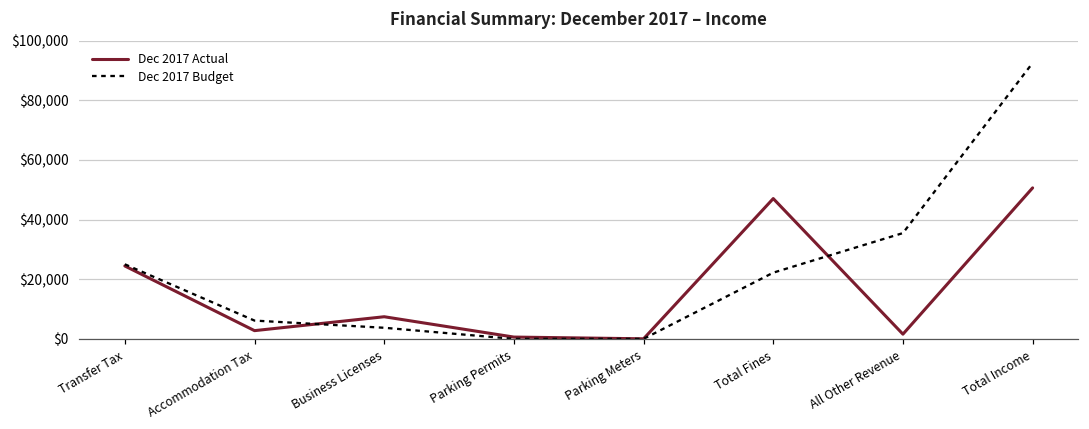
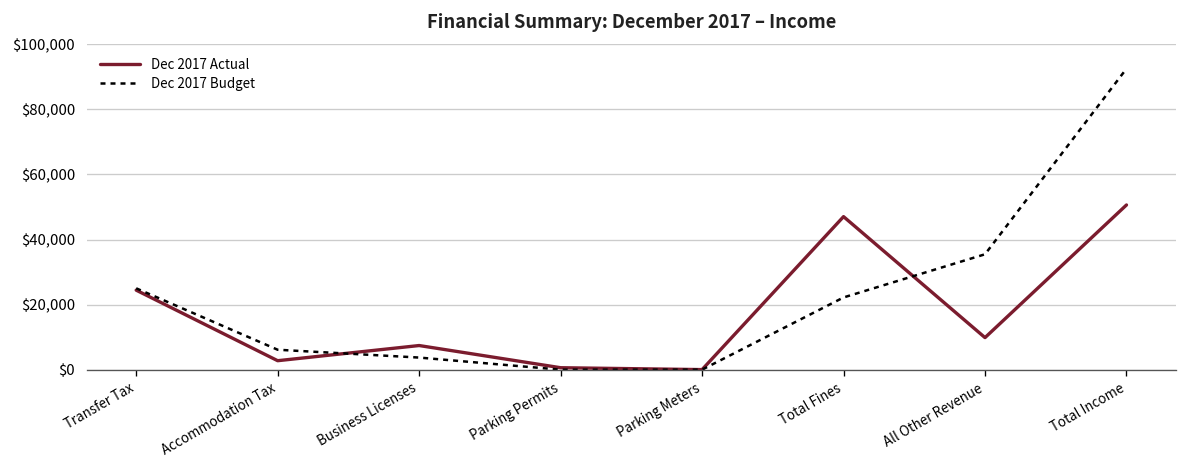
  {
    "Dec 2017 Actual": {
      "Accommodation Tax": "$3,000",
      "Business Licenses": "$7,000",
      "Total Fines": "$47,000",
-     "All Other Revenue": "$2,000",
+     "All Other Revenue": "$10,000",
      "Total Income": "$51,000"
    },
    "Dec 2017 Budget": {
      "Accommodation Tax": "$6,000",
      "Business Licenses": "$4,000",
      "Total Fines": "$22,000",
      "All Other Revenue": "$35,000",
      "Total Income": "$93,000"
    }
  }
